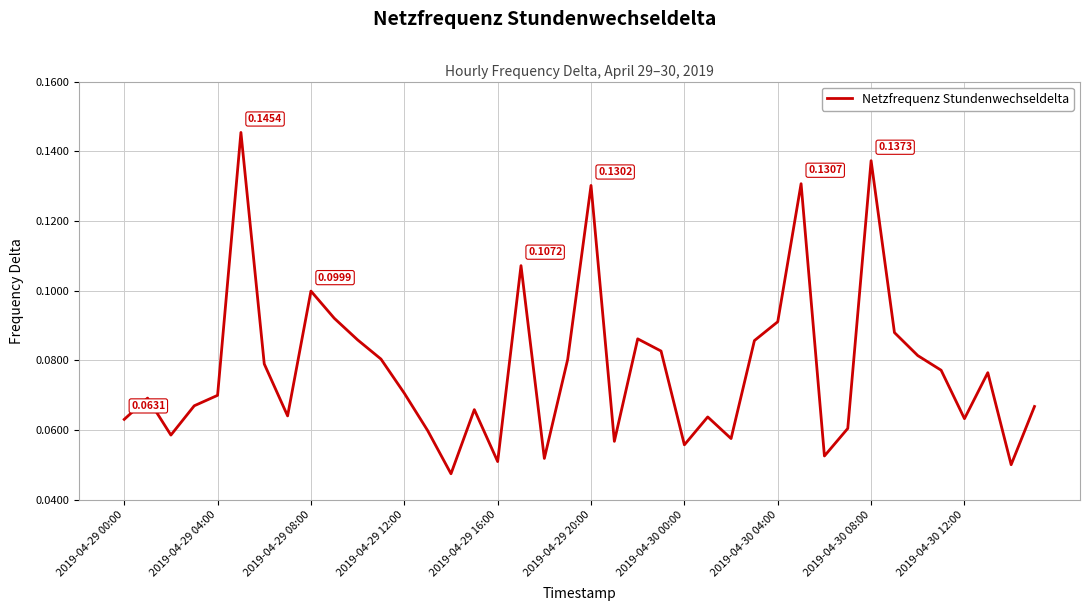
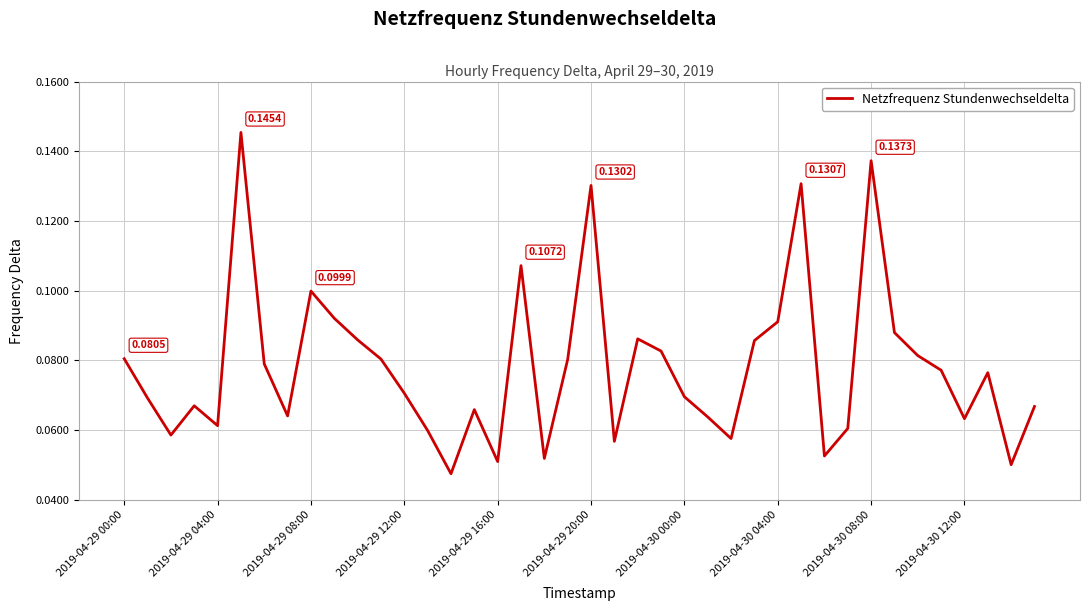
  {
-   "2019-04-29 00:00": 0.0631,
-   "2019-04-29 04:00": 0.070,
-   "2019-04-30 00:00": 0.056
+   "2019-04-29 00:00": 0.0805,
+   "2019-04-29 04:00": 0.061,
+   "2019-04-30 00:00": 0.070
  }
